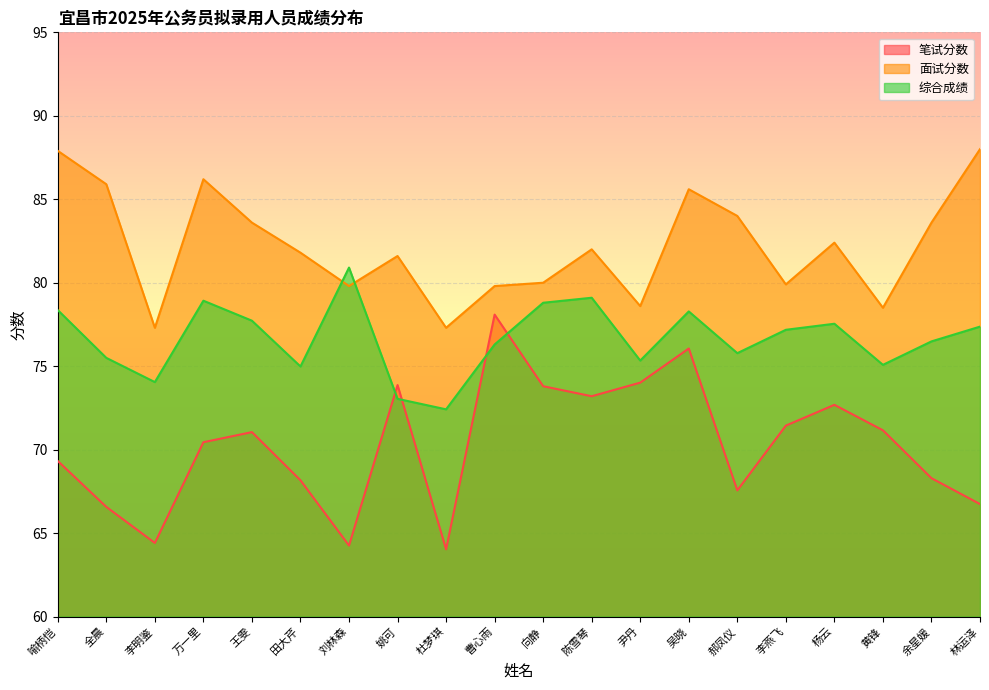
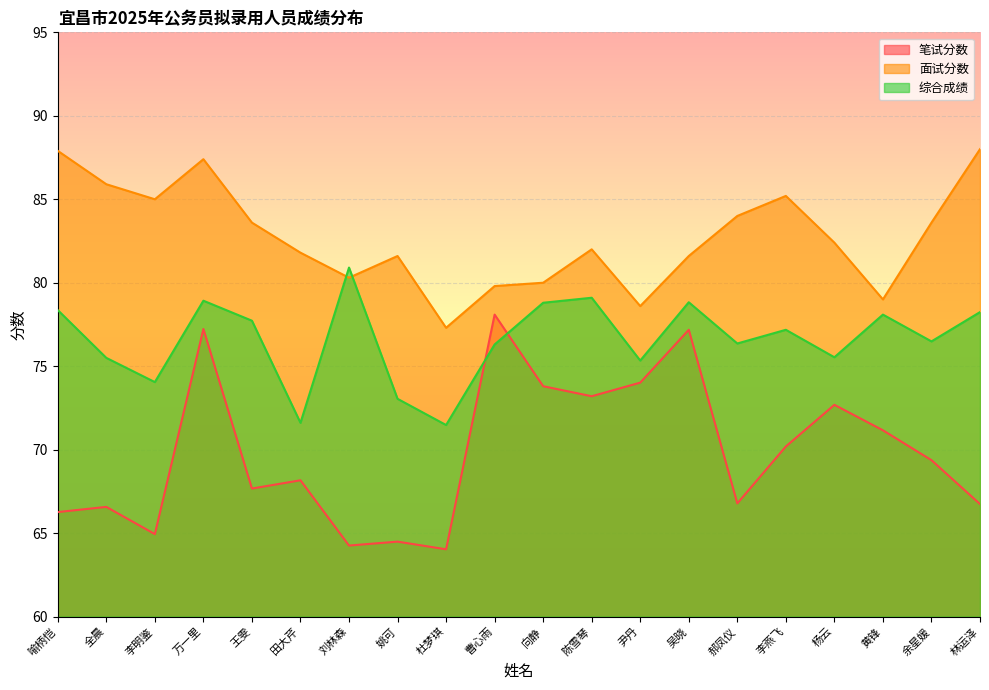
  {
    "笔试分数": {
-     "喻柄恺": 69.3,
+     "喻柄恺": 66.3,
      "全晨": 66.6,
-     "李明鉴": 64.4,
-     "万一里": 70.4,
-     "王雯": 71.1,
+     "李明鉴": 64.9,
+     "万一里": 77.2,
+     "王雯": 67.7,
      "田大芹": 68.2,
      "刘林森": 64.3,
-     "姚可": 73.9,
+     "姚可": 64.5,
      "杜梦琪": 64.0,
      "曹心雨": 78.1,
      "向静": 73.8,
      "陈雪琴": 73.2,
      "尹丹": 74.0,
-     "吴晓": 76.1,
-     "郝凤仪": 67.6,
-     "李燕飞": 71.4,
+     "吴晓": 77.2,
+     "郝凤仪": 66.8,
+     "李燕飞": 70.2,
      "杨云": 72.7,
      "黄锋": 71.2,
-     "余星媛": 68.3,
+     "余星媛": 69.4,
      "林运泽": 66.7
    },
    "面试分数": {
      "喻柄恺": 87.9,
      "全晨": 85.9,
-     "李明鉴": 77.3,
-     "万一里": 86.2,
+     "李明鉴": 85.0,
+     "万一里": 87.4,
      "王雯": 83.6,
      "田大芹": 81.8,
-     "刘林森": 79.8,
+     "刘林森": 80.3,
      "姚可": 81.6,
      "杜梦琪": 77.3,
      "曹心雨": 79.8,
      "向静": 80.0,
      "陈雪琴": 82.0,
      "尹丹": 78.6,
-     "吴晓": 85.6,
+     "吴晓": 81.6,
      "郝凤仪": 84.0,
-     "李燕飞": 79.9,
+     "李燕飞": 85.2,
      "杨云": 82.4,
-     "黄锋": 78.5,
+     "黄锋": 79.0,
      "余星媛": 83.6,
      "林运泽": 88.0
    },
    "综合成绩": {
      "喻柄恺": 78.4,
      "全晨": 75.5,
      "李明鉴": 74.0,
      "万一里": 78.9,
      "王雯": 77.7,
-     "田大芹": 75.0,
+     "田大芹": 71.6,
      "刘林森": 80.9,
      "姚可": 73.0,
-     "杜梦琪": 72.4,
+     "杜梦琪": 71.5,
      "曹心雨": 76.3,
      "向静": 78.8,
      "陈雪琴": 79.1,
      "尹丹": 75.3,
-     "吴晓": 78.3,
-     "郝凤仪": 75.8,
+     "吴晓": 78.8,
+     "郝凤仪": 76.4,
      "李燕飞": 77.2,
-     "杨云": 77.5,
-     "黄锋": 75.1,
+     "杨云": 75.5,
+     "黄锋": 78.1,
      "余星媛": 76.5,
-     "林运泽": 77.4
+     "林运泽": 78.2
    }
  }
